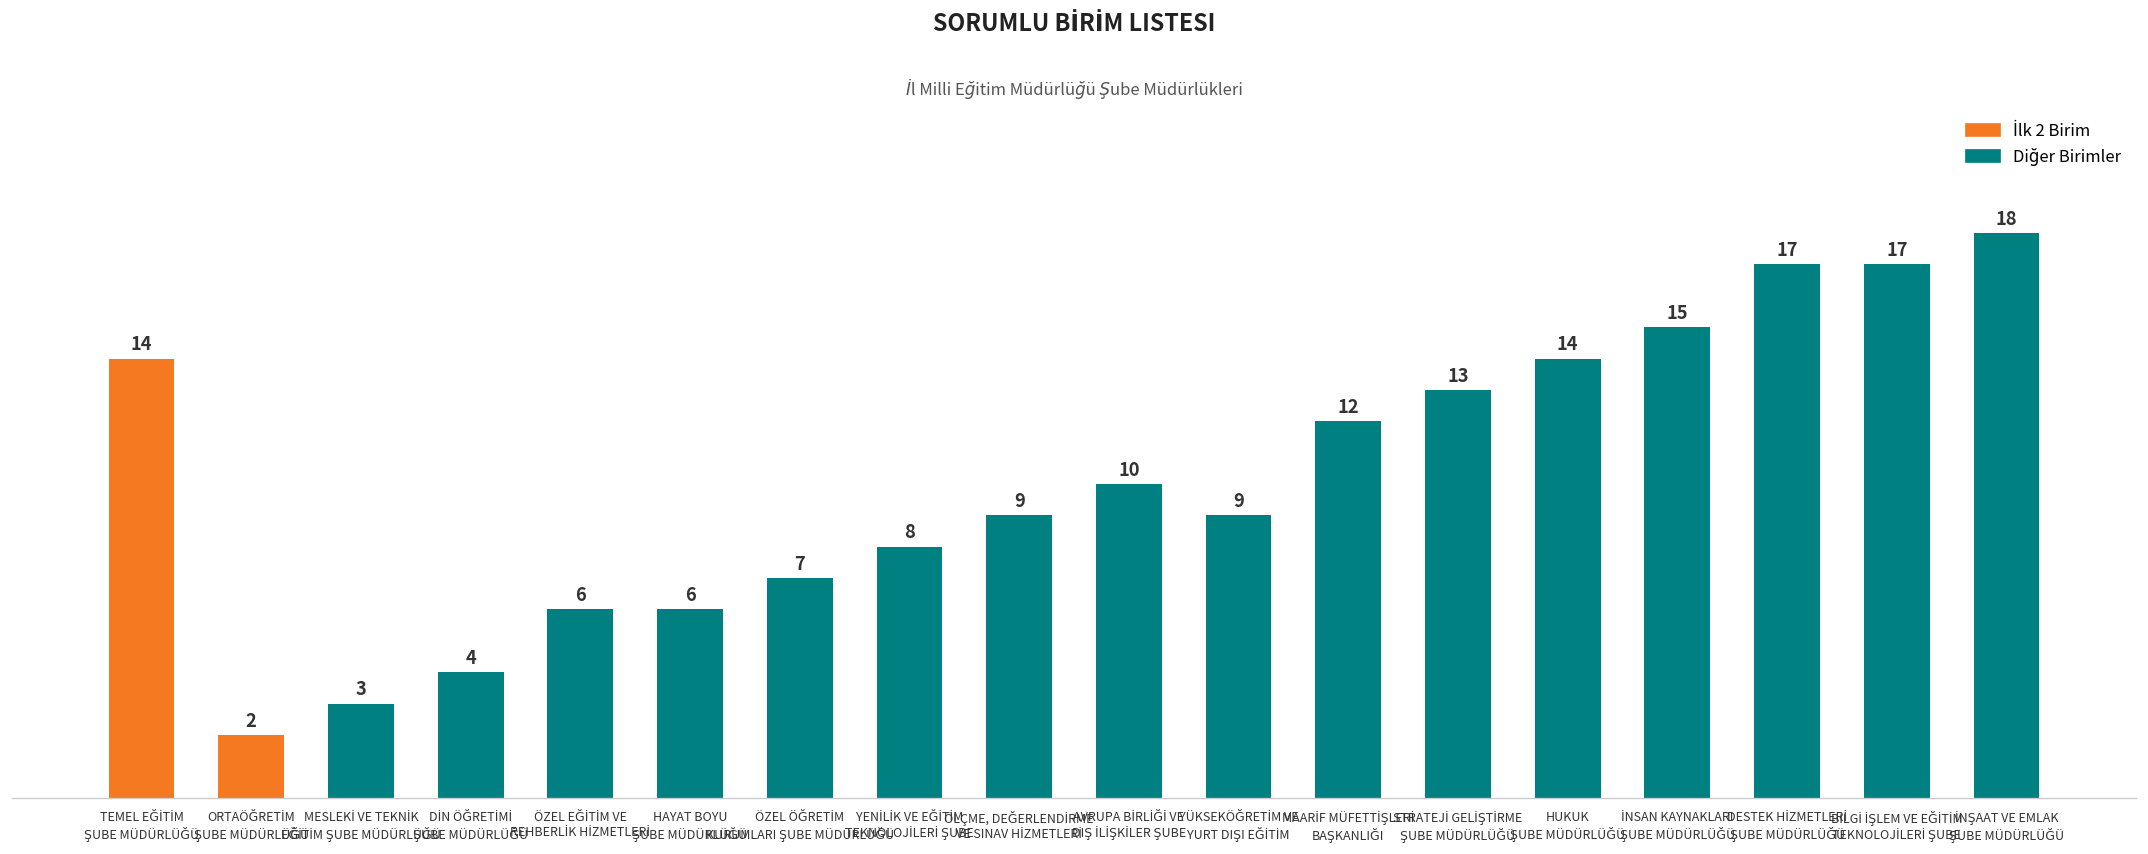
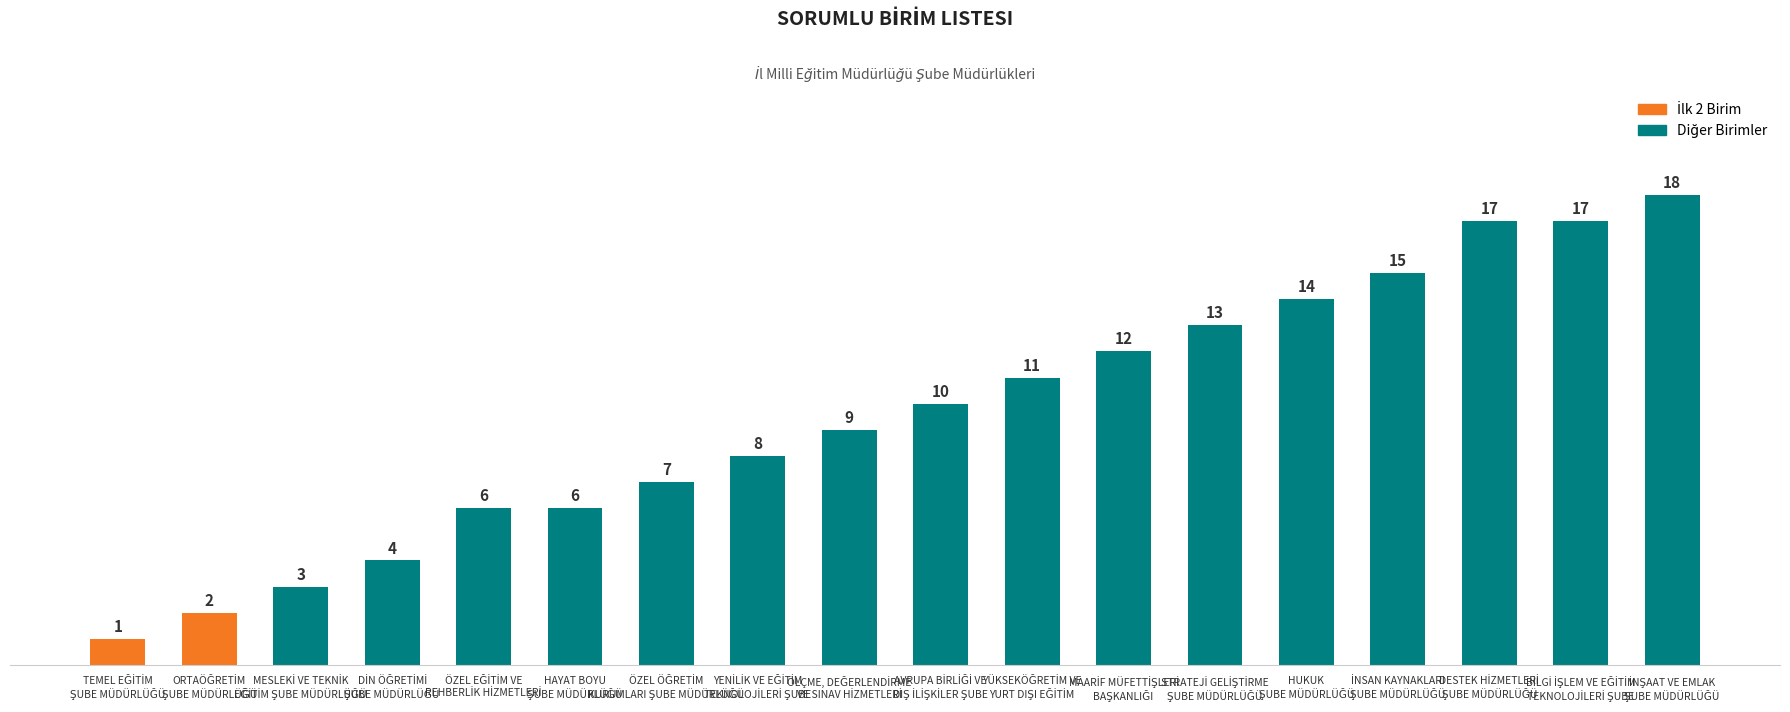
  {
-   "TEMEL EĞİTİM ŞUBE MÜDÜRLÜĞÜ": 14,
+   "TEMEL EĞİTİM ŞUBE MÜDÜRLÜĞÜ": 1,
    "ÖZEL EĞİTİM VE REHBERLİK HİZMETLERİ": 6,
-   "YÜKSEKÖĞRETİM VE YURT DIŞI EĞİTİM": 9,
+   "YÜKSEKÖĞRETİM VE YURT DIŞI EĞİTİM": 11,
    "HUKUK ŞUBE MÜDÜRLÜĞÜ": 14,
    "İNSAN KAYNAKLARI ŞUBE MÜDÜRLÜĞÜ": 15,
    "DESTEK HİZMETLERİ ŞUBE MÜDÜRLÜĞÜ": 17,
    "BİLGİ İŞLEM VE EĞİTİM TEKNOLOJİLERİ ŞUBE": 17,
    "İNŞAAT VE EMLAK ŞUBE MÜDÜRLÜĞÜ": 18
  }
